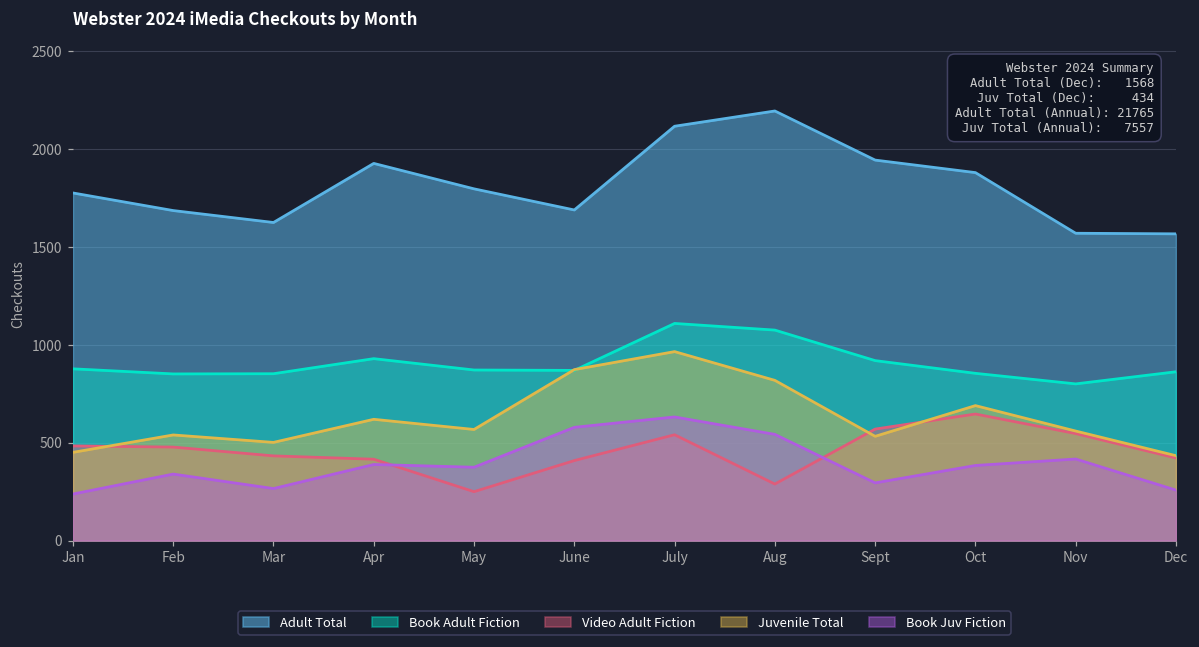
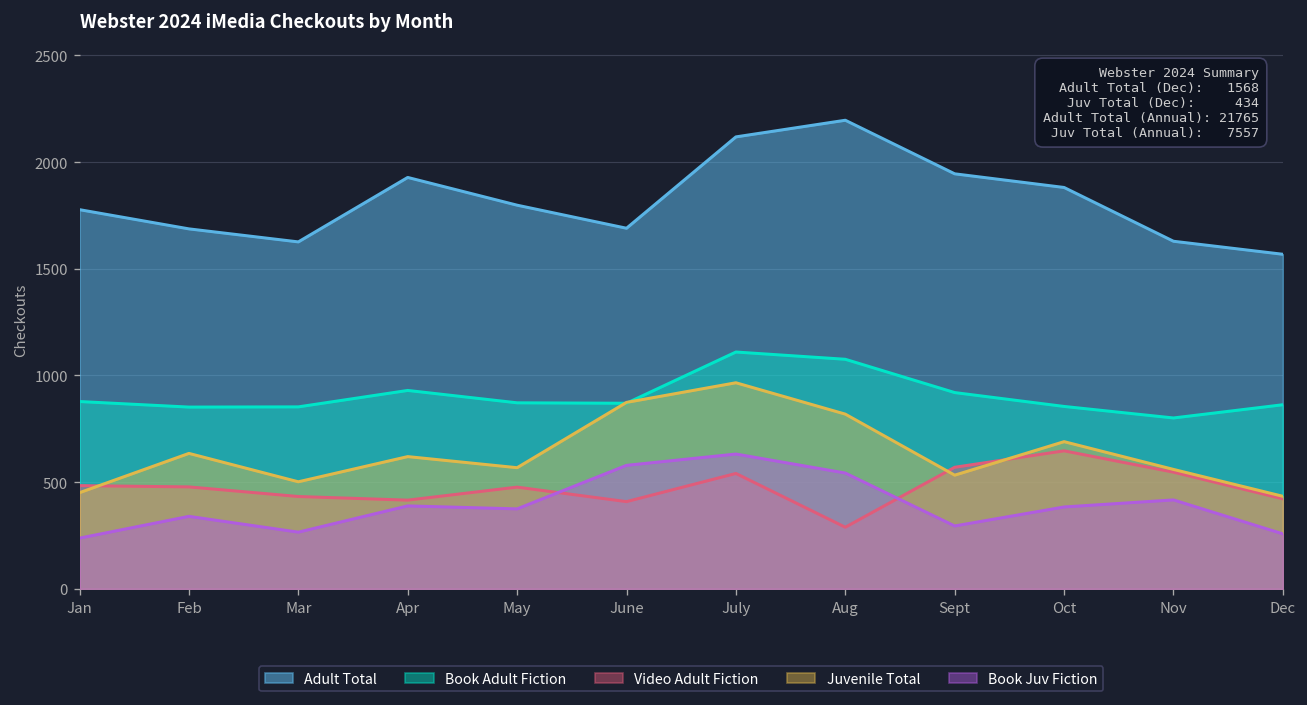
  {
    "Adult Total": {
      "Jan": 1780,
      "Feb": 1690,
      "Mar": 1630,
      "Apr": 1930,
      "May": 1800,
      "June": 1690,
      "July": 2120,
      "Aug": 2200,
      "Sept": 1950,
      "Oct": 1880,
-     "Nov": 1570,
+     "Nov": 1630,
      "Dec": 1570
    },
    "Book Adult Fiction": {
      "Jan": 880,
      "Feb": 850,
      "Mar": 850,
      "Apr": 930,
      "May": 870,
      "July": 1110,
      "Aug": 1080,
      "Sept": 920,
      "Oct": 860,
      "Nov": 800,
      "Dec": 860
    },
    "Video Adult Fiction": {
      "Jan": 480,
      "Feb": 480,
      "Mar": 430,
      "Apr": 420,
-     "May": 250,
+     "May": 480,
      "June": 410,
      "July": 540,
      "Aug": 290,
      "Sept": 570,
      "Oct": 650
    },
    "Juvenile Total": {
      "Jan": 450,
-     "Feb": 540,
+     "Feb": 640,
      "Mar": 500,
      "Apr": 620,
      "May": 570,
      "July": 970,
      "Aug": 820,
      "Sept": 530,
      "Oct": 690
    },
    "Book Juv Fiction": {
      "Jan": 240,
      "Feb": 340,
      "Mar": 270,
      "Apr": 390,
      "May": 380,
      "June": 580,
      "July": 630,
      "Aug": 540,
      "Sept": 300,
      "Oct": 380,
      "Nov": 420,
      "Dec": 260
    }
  }
